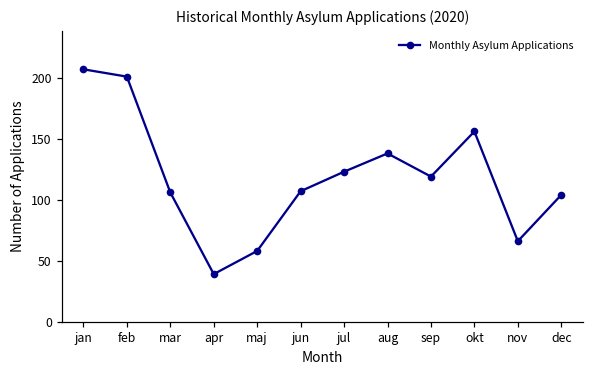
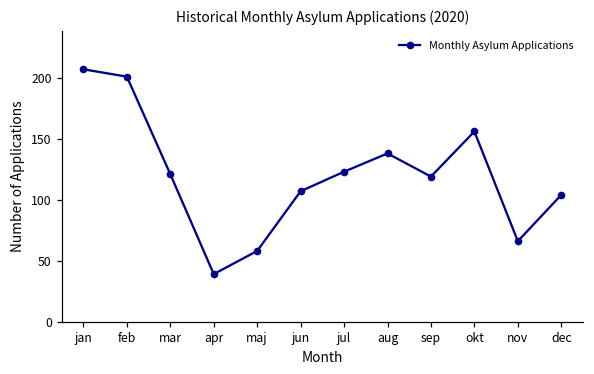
  {
    "jan": 207,
    "feb": 201,
-   "mar": 106,
+   "mar": 121,
    "apr": 39,
    "maj": 58,
    "jun": 107,
    "jul": 123,
    "aug": 138,
    "sep": 119,
    "okt": 156,
    "nov": 66,
    "dec": 104
  }
